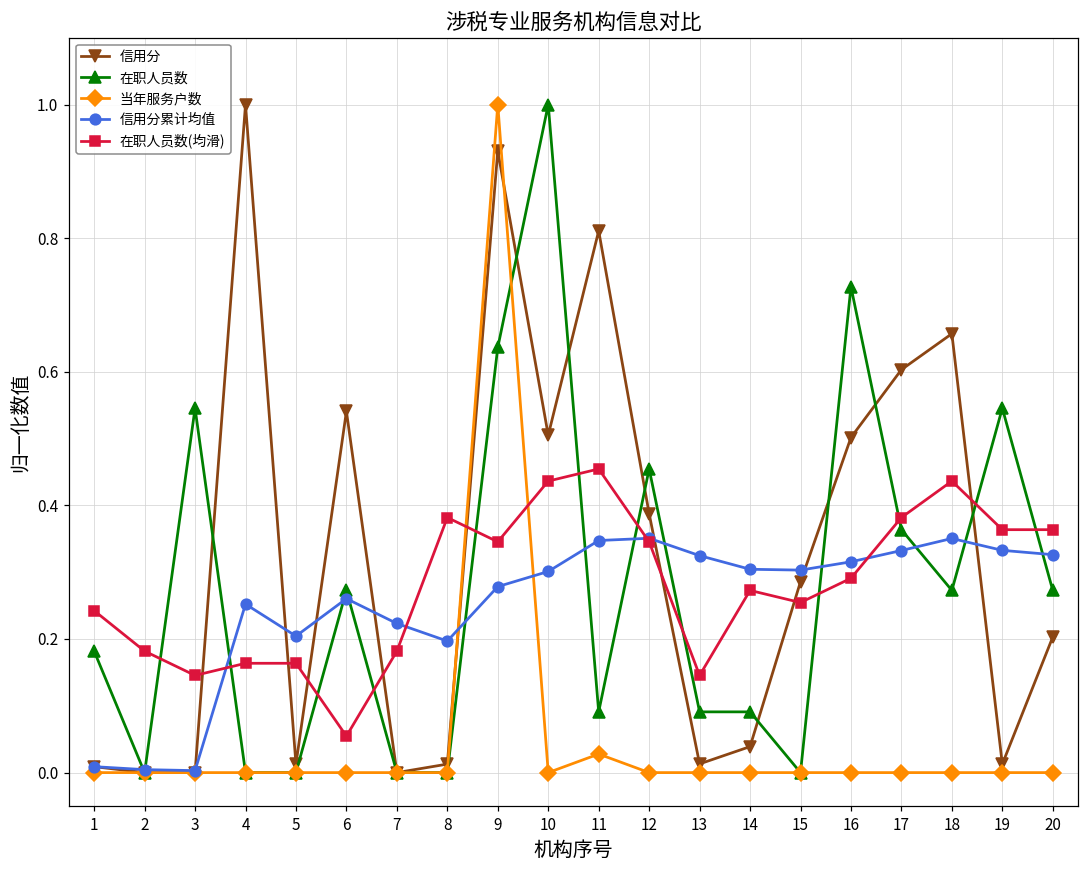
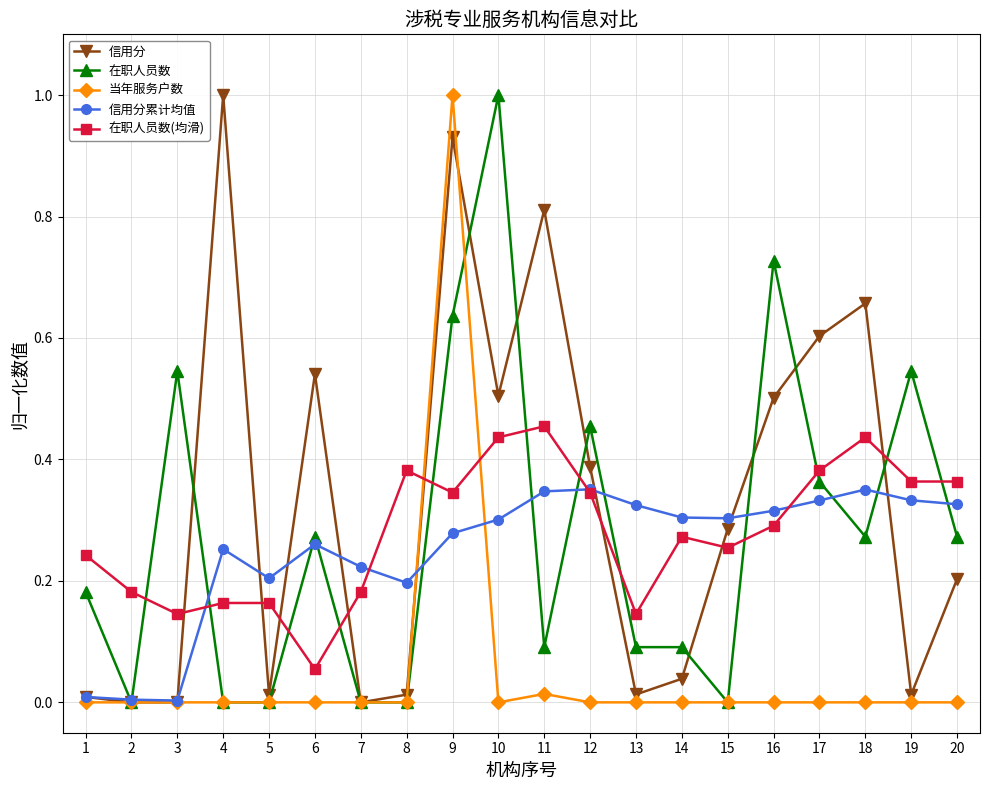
  {
    "信用分": {
      "4": 1.00,
      "5": 0.01,
      "6": 0.54,
      "8": 0.01,
      "9": 0.93,
      "10": 0.51,
      "11": 0.81,
      "12": 0.39,
      "13": 0.01,
      "14": 0.04,
      "15": 0.29,
      "16": 0.50,
      "17": 0.60,
      "18": 0.66,
      "19": 0.01,
      "20": 0.20
    },
    "在职人员数": {
      "1": 0.18,
      "3": 0.55,
      "6": 0.27,
      "9": 0.64,
      "10": 1.00,
      "11": 0.09,
      "12": 0.45,
      "13": 0.09,
      "14": 0.09,
      "16": 0.73,
      "17": 0.36,
      "18": 0.27,
      "19": 0.55,
      "20": 0.27
    },
    "当年服务户数": {
      "1": 0.00,
      "6": 0.00,
      "9": 1.00,
      "10": 0.00,
-     "11": 0.03,
+     "11": 0.01,
      "12": 0.00,
      "13": 0.00,
      "14": 0.00,
      "16": 0.00,
      "17": 0.00,
      "18": 0.00,
      "19": 0.00,
      "20": 0.00
    },
    "信用分累计均值": {
      "2": 0.00,
      "4": 0.25,
      "5": 0.20,
      "6": 0.26,
      "7": 0.22,
      "8": 0.20,
      "9": 0.28,
      "10": 0.30,
      "11": 0.35,
      "12": 0.35,
      "13": 0.32,
      "14": 0.30,
      "15": 0.30,
      "16": 0.32,
      "17": 0.33,
      "18": 0.35,
      "19": 0.33,
      "20": 0.33
    },
    "在职人员数(均滑)": {
      "1": 0.24,
      "2": 0.18,
      "3": 0.15,
      "4": 0.16,
      "5": 0.16,
      "6": 0.05,
      "7": 0.18,
      "8": 0.38,
      "9": 0.35,
      "10": 0.44,
      "11": 0.45,
      "12": 0.35,
      "13": 0.15,
      "14": 0.27,
      "15": 0.25,
      "16": 0.29,
      "17": 0.38,
      "18": 0.44,
      "19": 0.36,
      "20": 0.36
    }
  }
